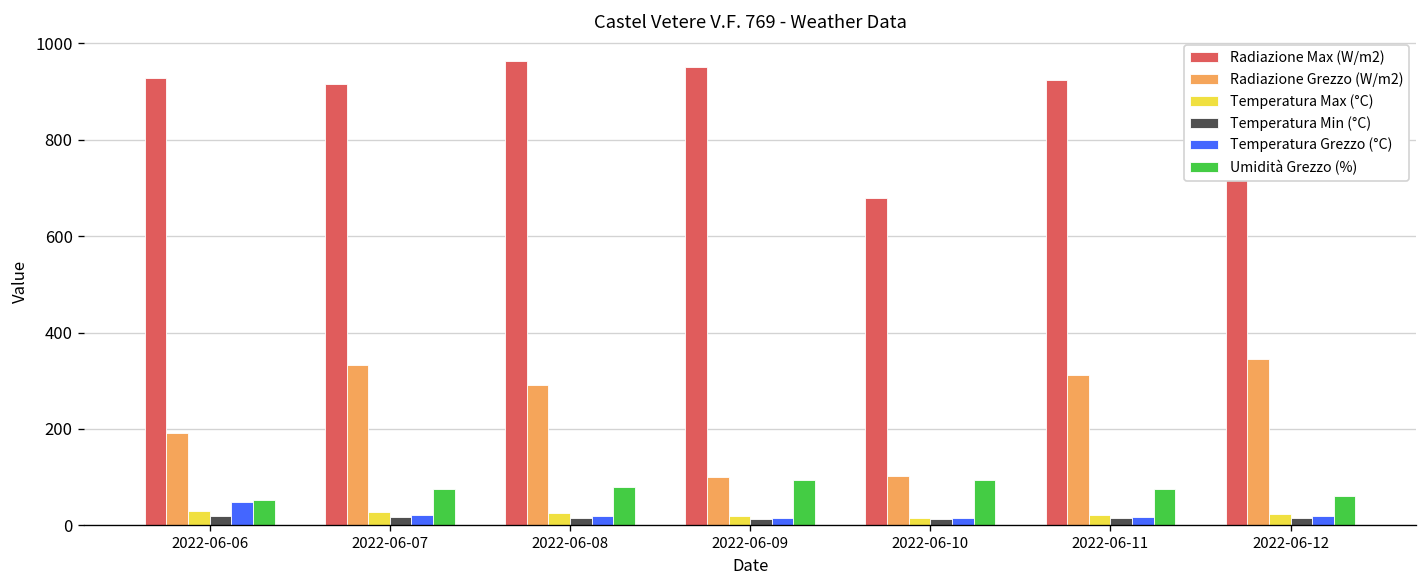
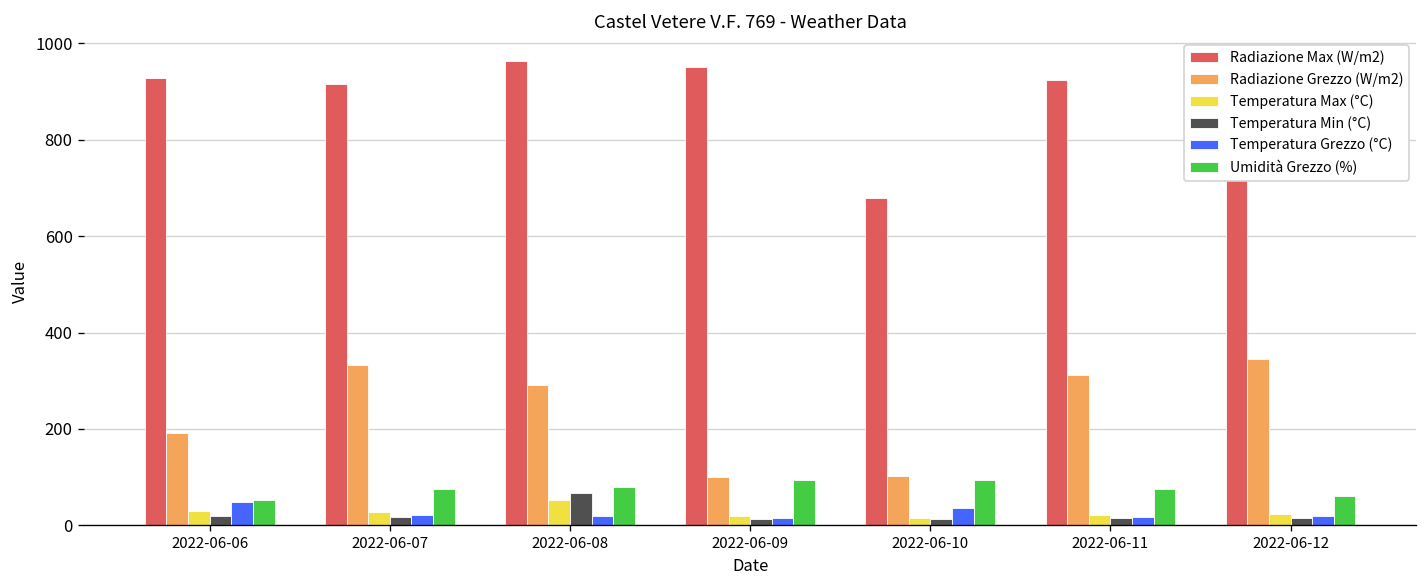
  {
    "Radiazione Max (W/m2)": {
      "2022-06-06": 930,
      "2022-06-07": 920,
      "2022-06-08": 960,
      "2022-06-09": 950,
      "2022-06-10": 680,
      "2022-06-11": 930
    },
    "Radiazione Grezzo (W/m2)": {
      "2022-06-06": 190,
      "2022-06-07": 330,
      "2022-06-08": 290,
      "2022-06-09": 100,
      "2022-06-10": 100,
      "2022-06-11": 310,
      "2022-06-12": 350
    },
    "Temperatura Max (°C)": {
      "2022-06-06": 30,
      "2022-06-07": 30,
-     "2022-06-08": 30,
+     "2022-06-08": 50,
      "2022-06-09": 20,
      "2022-06-10": 20,
      "2022-06-11": 20,
      "2022-06-12": 20
    },
    "Temperatura Min (°C)": {
      "2022-06-06": 20,
      "2022-06-07": 20,
-     "2022-06-08": 20,
+     "2022-06-08": 70,
      "2022-06-09": 10,
      "2022-06-10": 10,
      "2022-06-11": 10,
      "2022-06-12": 20
    },
    "Temperatura Grezzo (°C)": {
      "2022-06-06": 50,
      "2022-06-07": 20,
      "2022-06-08": 20,
      "2022-06-09": 20,
-     "2022-06-10": 10,
+     "2022-06-10": 40,
      "2022-06-11": 20,
      "2022-06-12": 20
    },
    "Umidità Grezzo (%)": {
      "2022-06-06": 50,
      "2022-06-07": 70,
      "2022-06-08": 80,
      "2022-06-09": 90,
      "2022-06-10": 90,
      "2022-06-11": 80,
      "2022-06-12": 60
    }
  }
